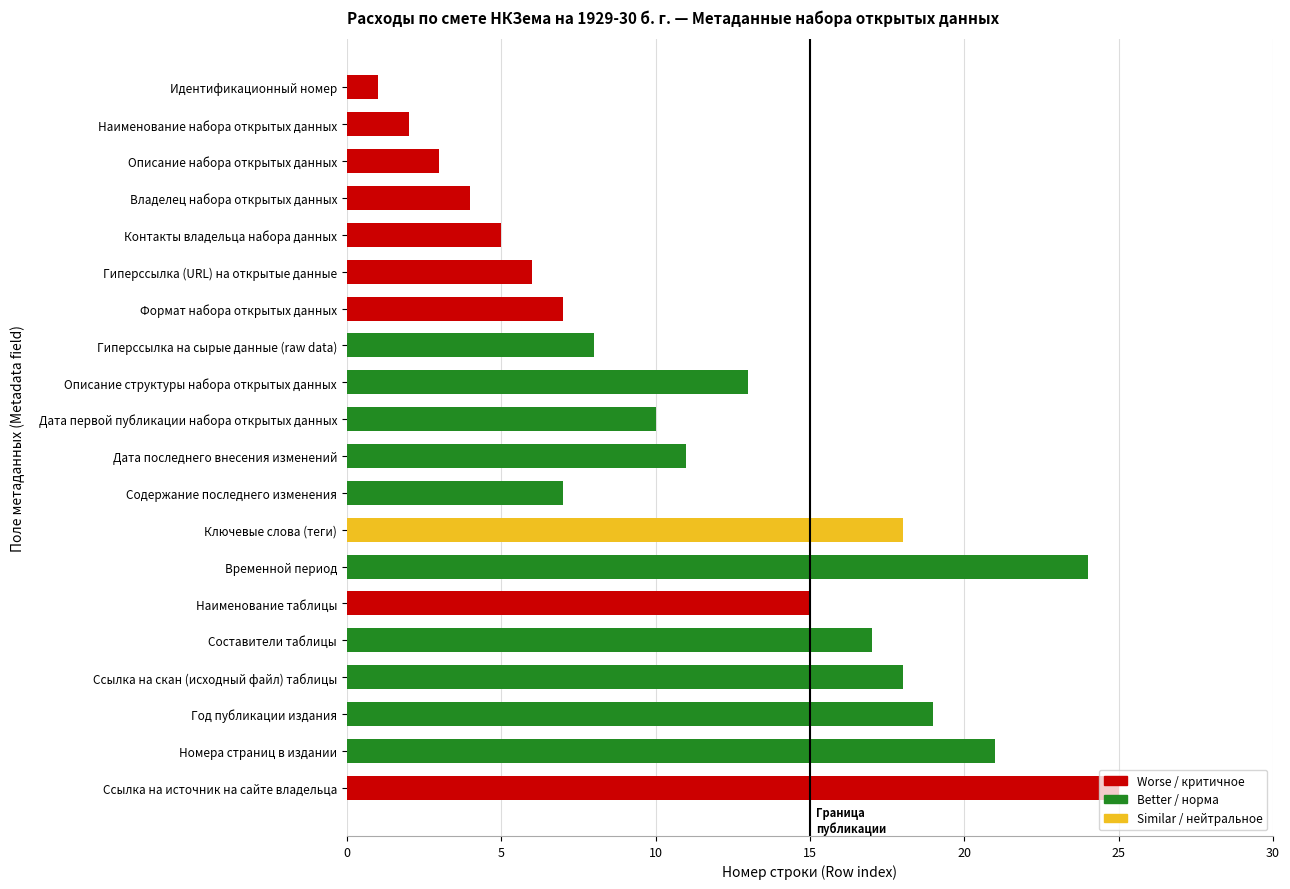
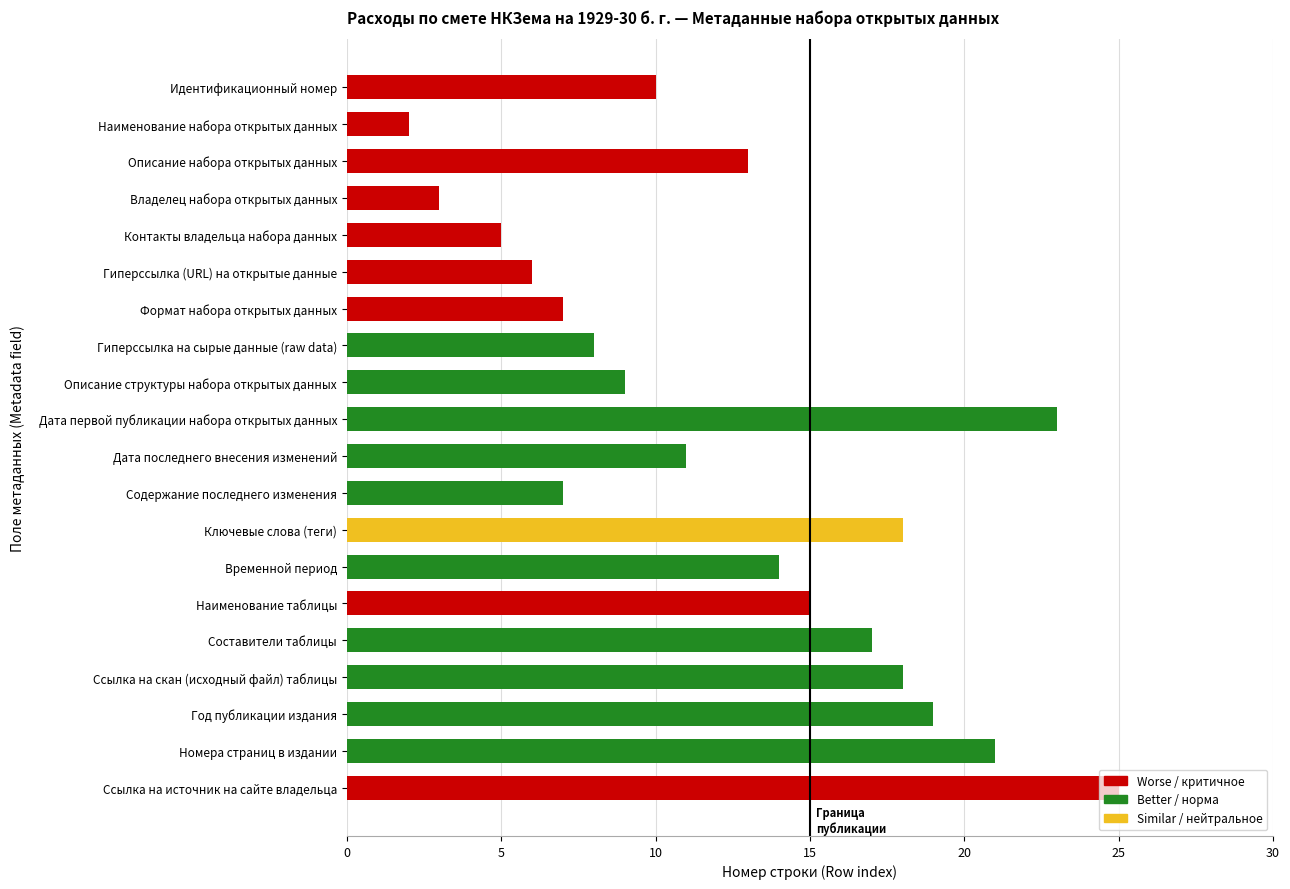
  {
-   "Идентификационный номер": 1,
+   "Идентификационный номер": 10,
    "Наименование набора открытых данных": 2,
-   "Описание набора открытых данных": 3,
-   "Владелец набора открытых данных": 4,
+   "Описание набора открытых данных": 13,
+   "Владелец набора открытых данных": 3,
    "Контакты владельца набора данных": 5,
    "Гиперссылка (URL) на открытые данные": 6,
    "Формат набора открытых данных": 7,
    "Гиперссылка на сырые данные (raw data)": 8,
-   "Описание структуры набора открытых данных": 13,
-   "Дата первой публикации набора открытых данных": 10,
+   "Описание структуры набора открытых данных": 9,
+   "Дата первой публикации набора открытых данных": 23,
    "Дата последнего внесения изменений": 11,
    "Содержание последнего изменения": 7,
    "Ключевые слова (теги)": 18,
-   "Временной период": 24,
+   "Временной период": 14,
    "Наименование таблицы": 15,
    "Составители таблицы": 17,
    "Ссылка на скан (исходный файл) таблицы": 18,
    "Год публикации издания": 19,
    "Номера страниц в издании": 21
  }
